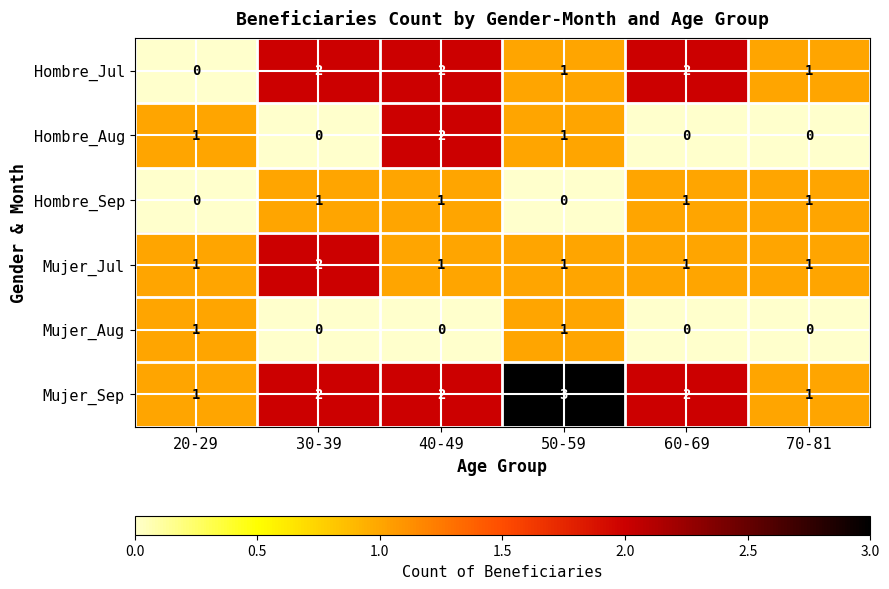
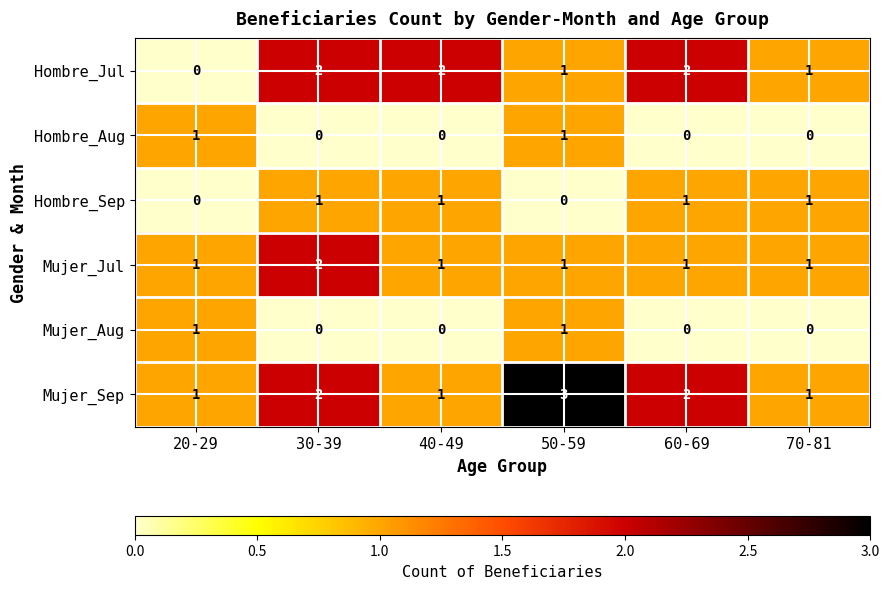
  {
    "Hombre_Jul": {
      "20-29": 0,
      "30-39": 2,
      "40-49": 2,
      "50-59": 1,
      "60-69": 2,
      "70-81": 1
    },
    "Hombre_Aug": {
      "20-29": 1,
      "30-39": 0,
-     "40-49": 2,
+     "40-49": 0,
      "50-59": 1,
      "60-69": 0,
      "70-81": 0
    },
    "Hombre_Sep": {
      "20-29": 0,
      "30-39": 1,
      "40-49": 1,
      "50-59": 0,
      "60-69": 1,
      "70-81": 1
    },
    "Mujer_Jul": {
      "20-29": 1,
      "30-39": 2,
      "40-49": 1,
      "50-59": 1,
      "60-69": 1,
      "70-81": 1
    },
    "Mujer_Aug": {
      "20-29": 1,
      "30-39": 0,
      "40-49": 0,
      "50-59": 1,
      "60-69": 0,
      "70-81": 0
    },
    "Mujer_Sep": {
      "20-29": 1,
      "30-39": 2,
-     "40-49": 2,
+     "40-49": 1,
      "50-59": 3,
      "60-69": 2,
      "70-81": 1
    }
  }
